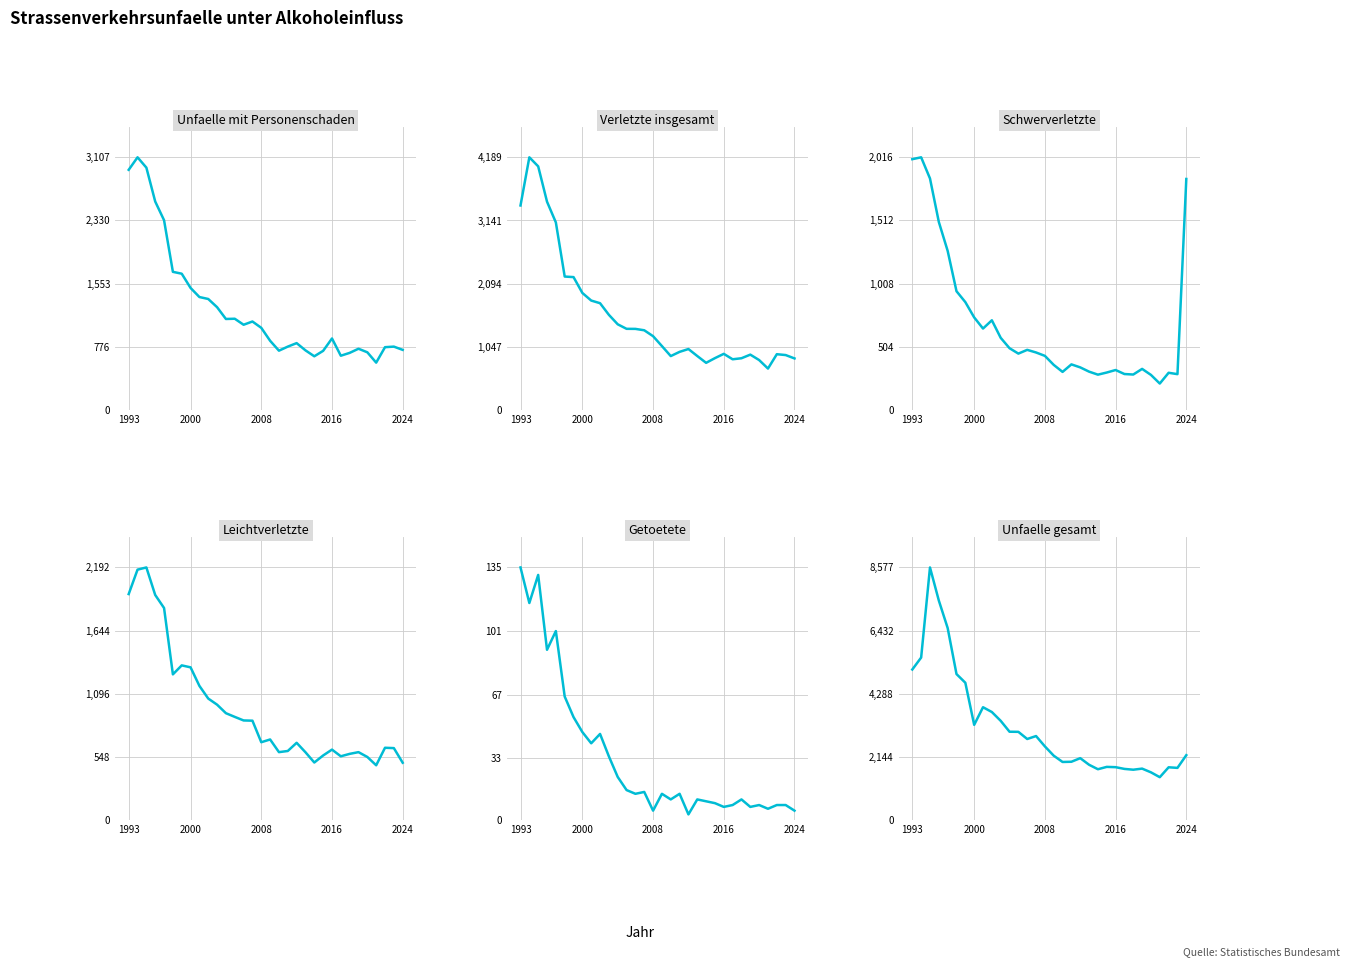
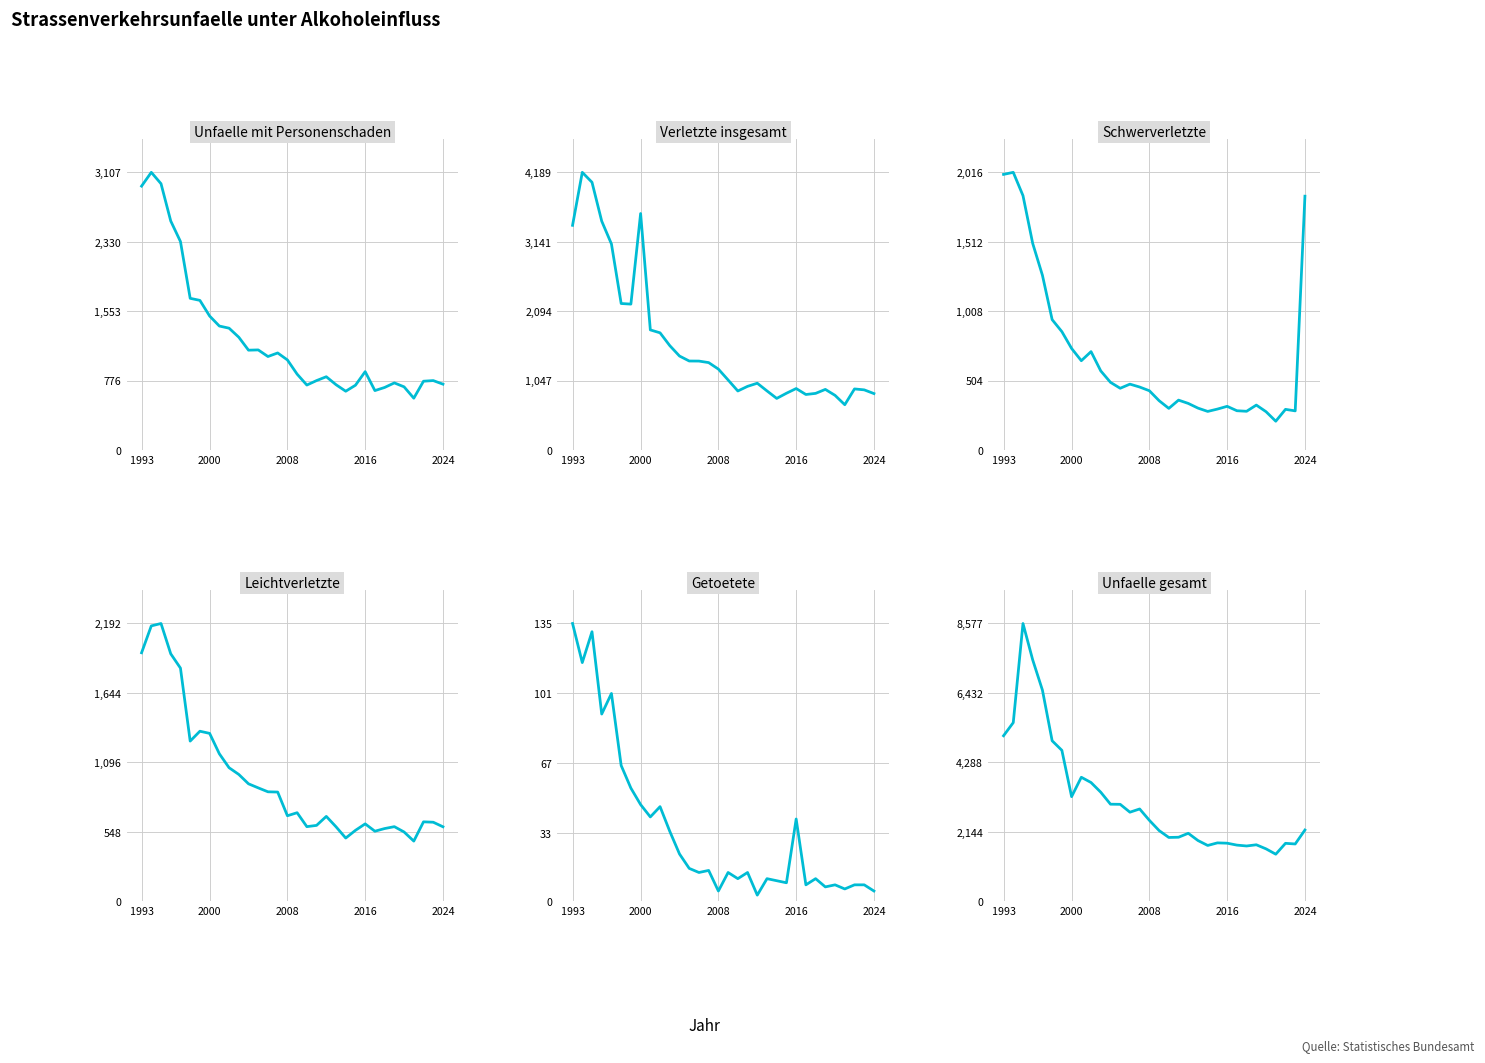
  {
    "Unfaelle mit Personenschaden": {
      "1993": "3,000",
      "2000": "1,500",
      "2008": "1,000",
      "2016": "900",
      "2024": "700"
    },
    "Verletzte insgesamt": {
      "1993": "3,400",
-     "2000": "1,900",
+     "2000": "3,600",
      "2008": "1,200",
      "2016": "900",
      "2024": "900"
    },
    "Schwerverletzte": {
      "1993": "2,000",
      "2000": "740",
      "2008": "430",
      "2016": "320",
      "2024": "1,840"
    },
    "Leichtverletzte": {
      "1993": "1,960",
      "2000": "1,330",
      "2008": "680",
      "2016": "610",
-     "2024": "500"
+     "2024": "590"
    },
    "Getoetete": {
      "1993": "135",
      "2000": "47",
      "2008": "5",
-     "2016": "7",
+     "2016": "40",
      "2024": "5"
    },
    "Unfaelle gesamt": {
      "1993": "5,100",
      "2000": "3,200",
      "2008": "2,500",
      "2016": "1,800",
      "2024": "2,200"
    }
  }
